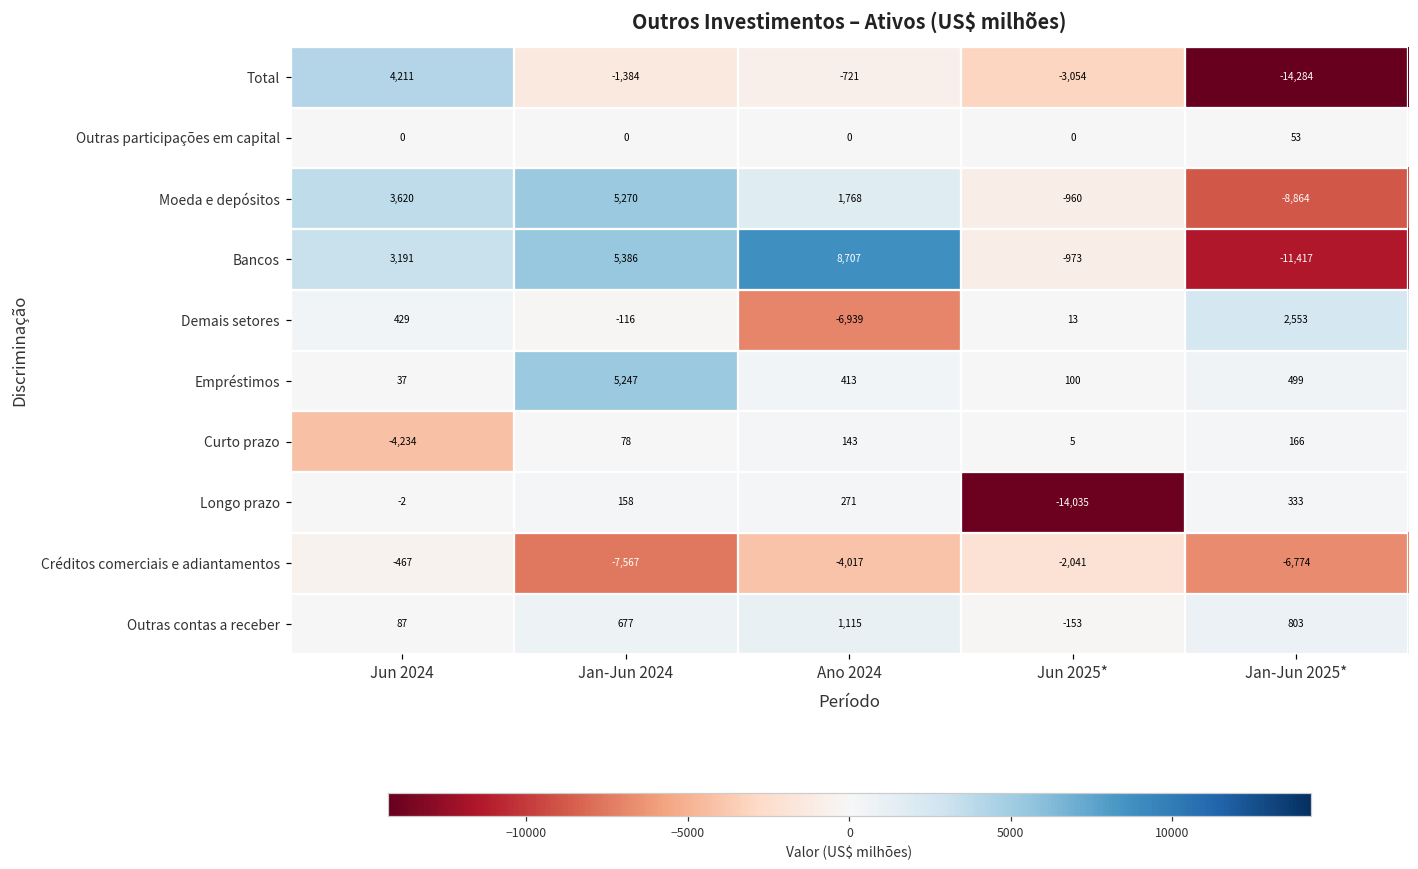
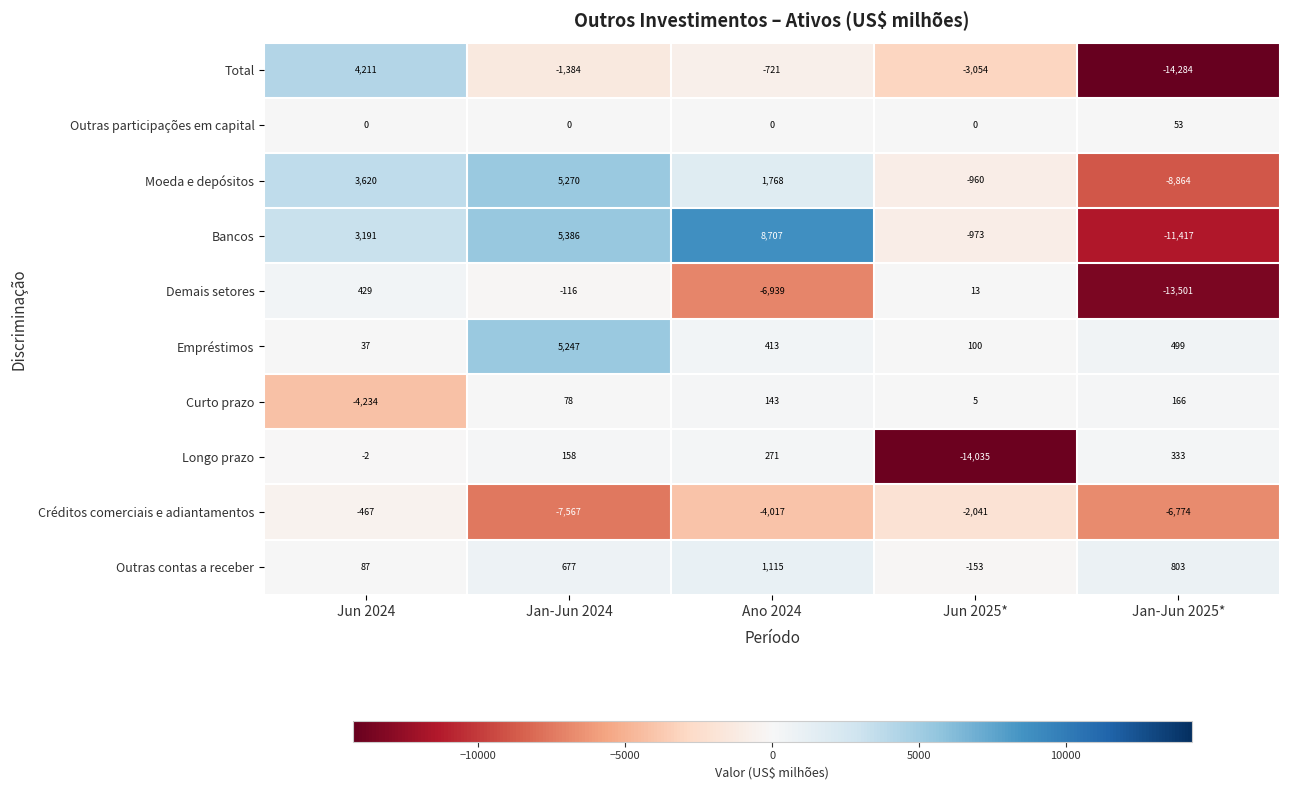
  {
    "Total": {
      "Jun 2024": "4,211",
      "Jan-Jun 2024": "-1,384",
      "Ano 2024": "-721",
      "Jun 2025*": "-3,054",
      "Jan-Jun 2025*": "-14,284"
    },
    "Outras participações em capital": {
      "Jun 2024": "0",
      "Jan-Jun 2024": "0",
      "Ano 2024": "0",
      "Jun 2025*": "0",
      "Jan-Jun 2025*": "53"
    },
    "Moeda e depósitos": {
      "Jun 2024": "3,620",
      "Jan-Jun 2024": "5,270",
      "Ano 2024": "1,768",
      "Jun 2025*": "-960",
      "Jan-Jun 2025*": "-8,864"
    },
    "Bancos": {
      "Jun 2024": "3,191",
      "Jan-Jun 2024": "5,386",
      "Ano 2024": "8,707",
      "Jun 2025*": "-973",
      "Jan-Jun 2025*": "-11,417"
    },
    "Demais setores": {
      "Jun 2024": "429",
      "Jan-Jun 2024": "-116",
      "Ano 2024": "-6,939",
      "Jun 2025*": "13",
-     "Jan-Jun 2025*": "2,553"
+     "Jan-Jun 2025*": "-13,501"
    },
    "Empréstimos": {
      "Jun 2024": "37",
      "Jan-Jun 2024": "5,247",
      "Ano 2024": "413",
      "Jun 2025*": "100",
      "Jan-Jun 2025*": "499"
    },
    "Curto prazo": {
      "Jun 2024": "-4,234",
      "Jan-Jun 2024": "78",
      "Ano 2024": "143",
      "Jun 2025*": "5",
      "Jan-Jun 2025*": "166"
    },
    "Longo prazo": {
      "Jun 2024": "-2",
      "Jan-Jun 2024": "158",
      "Ano 2024": "271",
      "Jun 2025*": "-14,035",
      "Jan-Jun 2025*": "333"
    },
    "Créditos comerciais e adiantamentos": {
      "Jun 2024": "-467",
      "Jan-Jun 2024": "-7,567",
      "Ano 2024": "-4,017",
      "Jun 2025*": "-2,041",
      "Jan-Jun 2025*": "-6,774"
    },
    "Outras contas a receber": {
      "Jun 2024": "87",
      "Jan-Jun 2024": "677",
      "Ano 2024": "1,115",
      "Jun 2025*": "-153",
      "Jan-Jun 2025*": "803"
    }
  }
